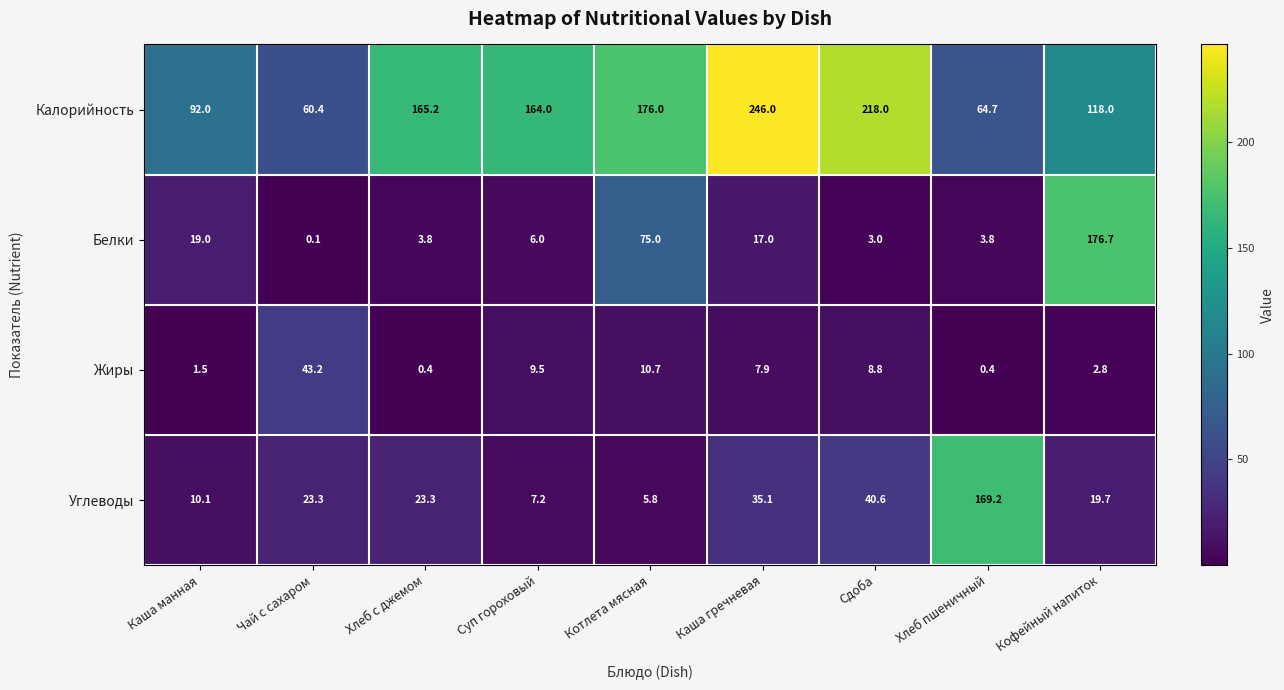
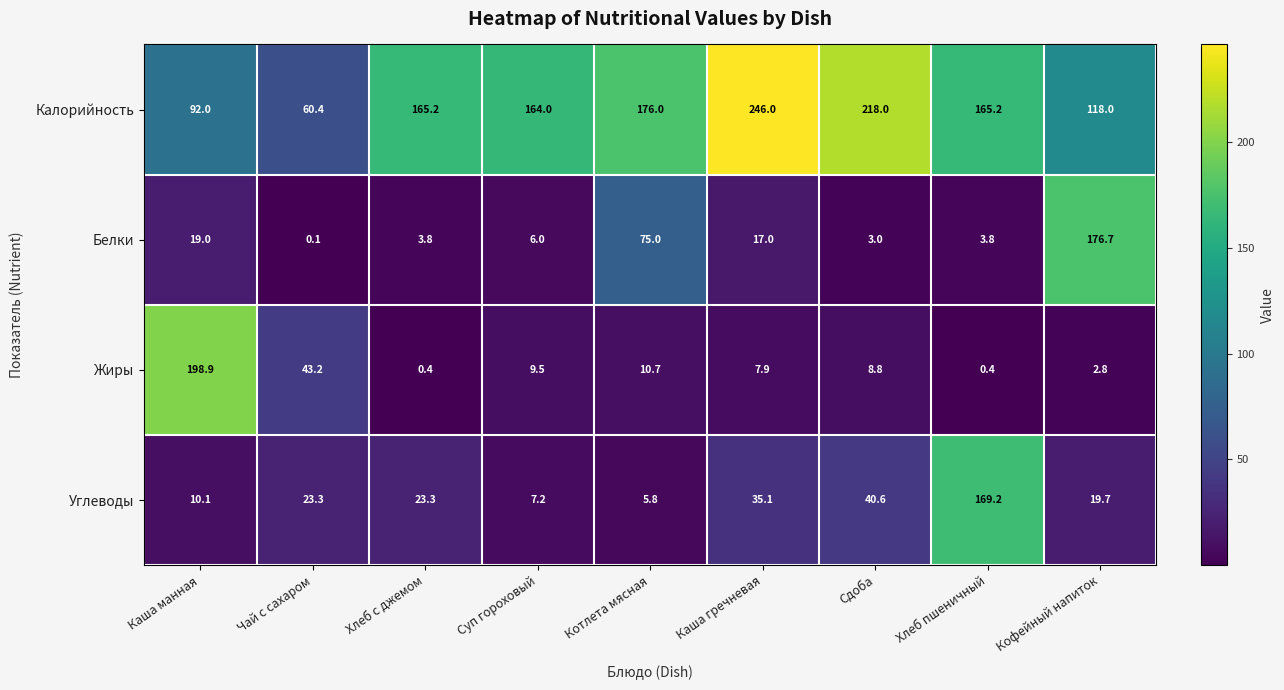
  {
    "Калорийность": {
      "Каша манная": 92.0,
      "Чай с сахаром": 60.4,
      "Хлеб с джемом": 165.2,
      "Суп гороховый": 164.0,
      "Котлета мясная": 176.0,
      "Каша гречневая": 246.0,
      "Сдоба": 218.0,
-     "Хлеб пшеничный": 64.7,
+     "Хлеб пшеничный": 165.2,
      "Кофейный напиток": 118.0
    },
    "Белки": {
      "Каша манная": 19.0,
      "Чай с сахаром": 0.1,
      "Хлеб с джемом": 3.8,
      "Суп гороховый": 6.0,
      "Котлета мясная": 75.0,
      "Каша гречневая": 17.0,
      "Сдоба": 3.0,
      "Хлеб пшеничный": 3.8,
      "Кофейный напиток": 176.7
    },
    "Жиры": {
-     "Каша манная": 1.5,
+     "Каша манная": 198.9,
      "Чай с сахаром": 43.2,
      "Хлеб с джемом": 0.4,
      "Суп гороховый": 9.5,
      "Котлета мясная": 10.7,
      "Каша гречневая": 7.9,
      "Сдоба": 8.8,
      "Хлеб пшеничный": 0.4,
      "Кофейный напиток": 2.8
    },
    "Углеводы": {
      "Каша манная": 10.1,
      "Чай с сахаром": 23.3,
      "Хлеб с джемом": 23.3,
      "Суп гороховый": 7.2,
      "Котлета мясная": 5.8,
      "Каша гречневая": 35.1,
      "Сдоба": 40.6,
      "Хлеб пшеничный": 169.2,
      "Кофейный напиток": 19.7
    }
  }
